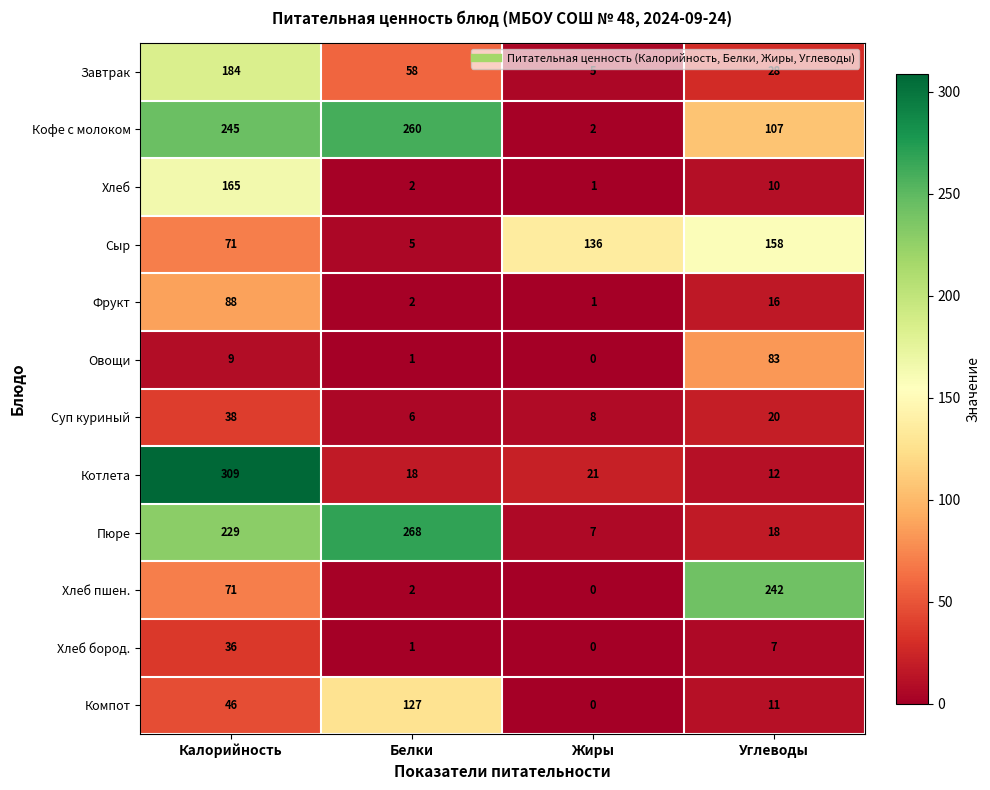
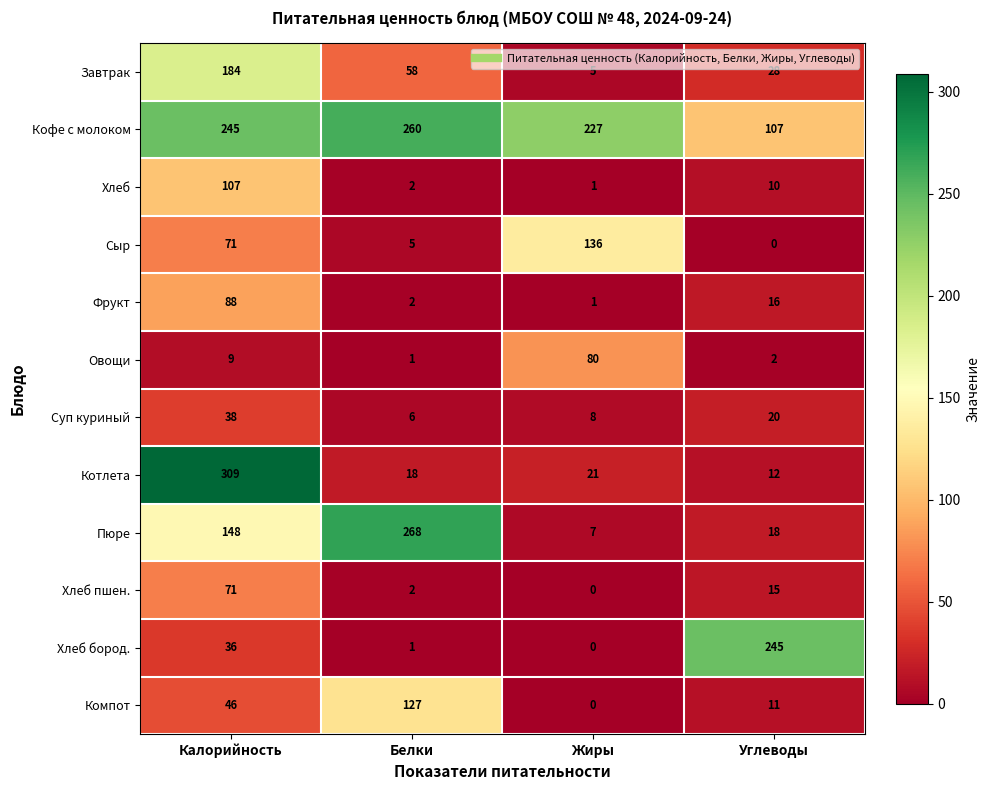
  {
    "Завтрак": {
      "Калорийность": 184,
      "Белки": 58
    },
    "Кофе с молоком": {
      "Калорийность": 245,
      "Белки": 260,
-     "Жиры": 2,
+     "Жиры": 227,
      "Углеводы": 107
    },
    "Хлеб": {
-     "Калорийность": 165,
+     "Калорийность": 107,
      "Белки": 2,
      "Жиры": 1,
      "Углеводы": 10
    },
    "Сыр": {
      "Калорийность": 71,
      "Белки": 5,
      "Жиры": 136,
-     "Углеводы": 158
+     "Углеводы": 0
    },
    "Фрукт": {
      "Калорийность": 88,
      "Белки": 2,
      "Жиры": 1,
      "Углеводы": 16
    },
    "Овощи": {
      "Калорийность": 9,
      "Белки": 1,
-     "Жиры": 0,
-     "Углеводы": 83
+     "Жиры": 80,
+     "Углеводы": 2
    },
    "Суп куриный": {
      "Калорийность": 38,
      "Белки": 6,
      "Жиры": 8,
      "Углеводы": 20
    },
    "Котлета": {
      "Калорийность": 309,
      "Белки": 18,
      "Жиры": 21,
      "Углеводы": 12
    },
    "Пюре": {
-     "Калорийность": 229,
+     "Калорийность": 148,
      "Белки": 268,
      "Жиры": 7,
      "Углеводы": 18
    },
    "Хлеб пшен.": {
      "Калорийность": 71,
      "Белки": 2,
      "Жиры": 0,
-     "Углеводы": 242
+     "Углеводы": 15
    },
    "Хлеб бород.": {
      "Калорийность": 36,
      "Белки": 1,
      "Жиры": 0,
-     "Углеводы": 7
+     "Углеводы": 245
    },
    "Компот": {
      "Калорийность": 46,
      "Белки": 127,
      "Жиры": 0,
      "Углеводы": 11
    }
  }
